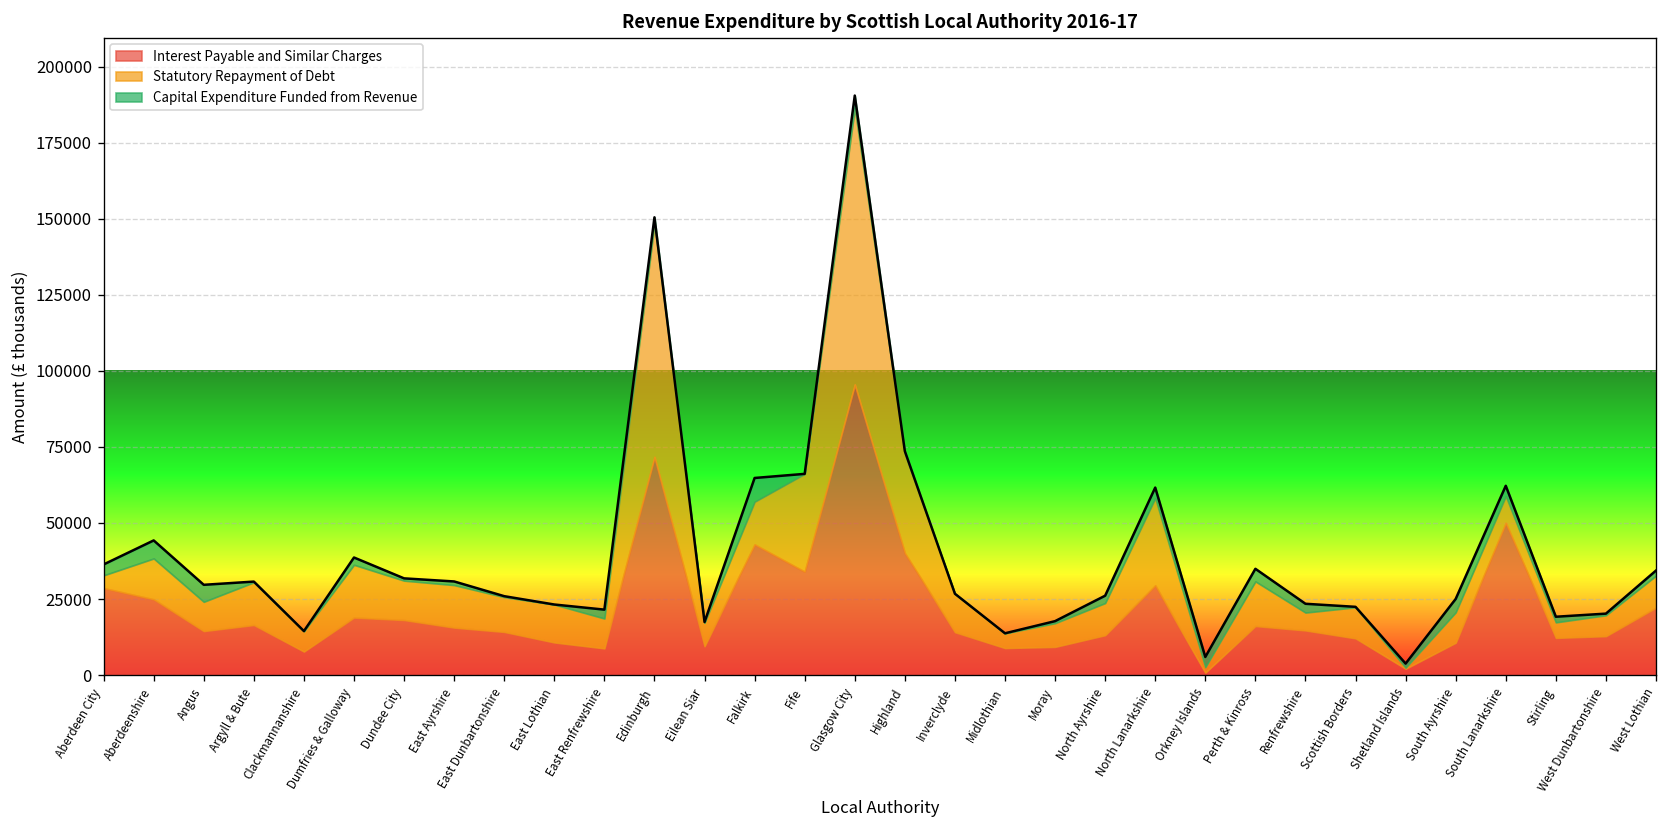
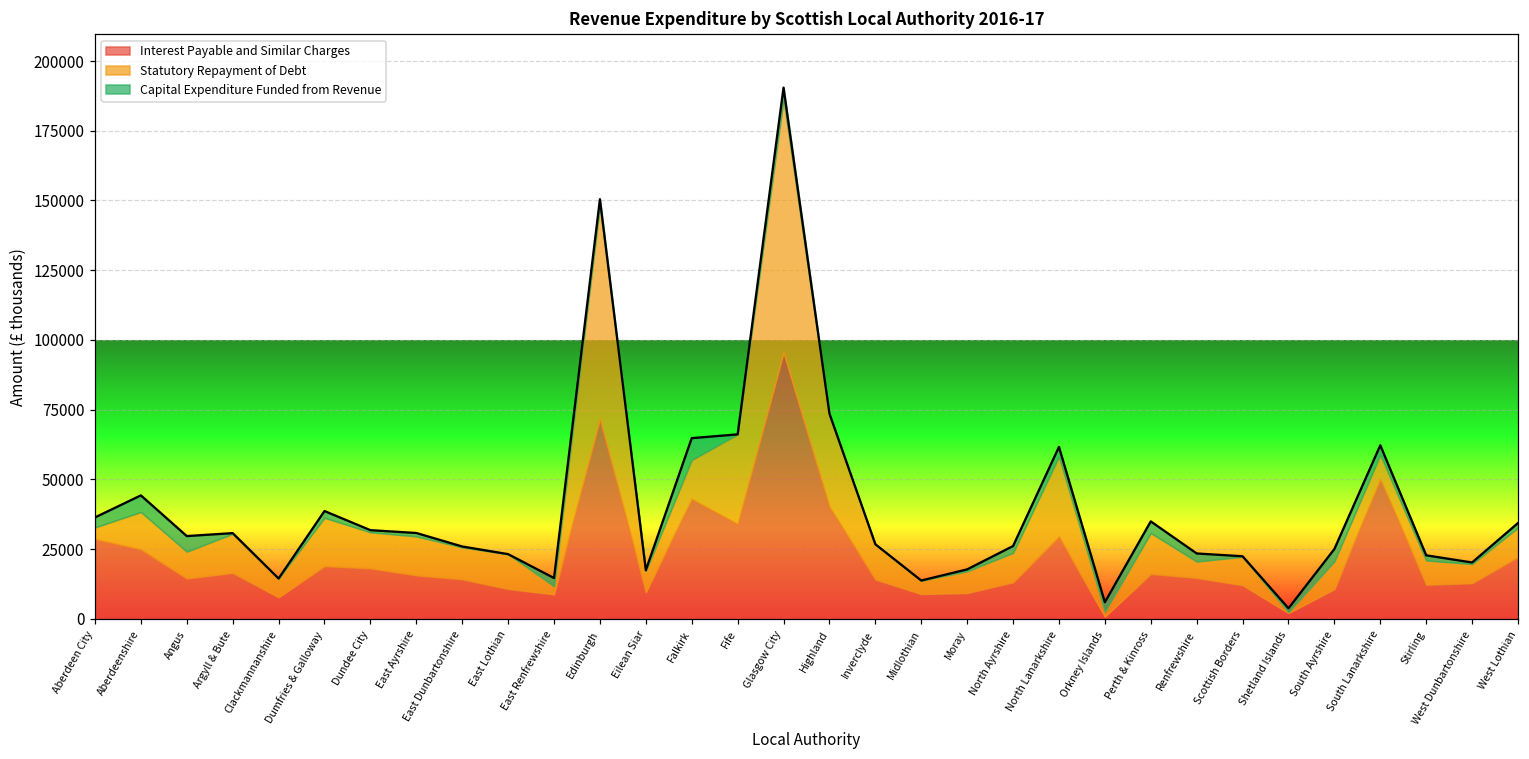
  {
    "Interest Payable and Similar Charges": {
      "Aberdeen City": 29000,
      "Aberdeenshire": 25000,
      "Angus": 14000,
      "Argyll & Bute": 16000,
      "Clackmannanshire": 8000,
      "Dumfries & Galloway": 19000,
      "Dundee City": 18000,
      "East Ayrshire": 16000,
      "East Dunbartonshire": 14000,
      "East Lothian": 11000,
      "East Renfrewshire": 9000,
      "Edinburgh": 72000,
      "Eilean Siar": 10000,
      "Falkirk": 43000,
      "Fife": 34000,
      "Glasgow City": 96000,
      "Highland": 40000,
      "Inverclyde": 14000,
      "Midlothian": 9000,
      "Moray": 9000,
      "North Ayrshire": 13000,
      "North Lanarkshire": 29000,
      "Perth & Kinross": 16000,
      "Renfrewshire": 15000,
      "Scottish Borders": 12000,
      "South Ayrshire": 11000,
      "South Lanarkshire": 50000,
      "Stirling": 12000,
      "West Dunbartonshire": 13000,
      "West Lothian": 22000
    },
    "Statutory Repayment of Debt": {
      "Aberdeen City": 4000,
      "Aberdeenshire": 13000,
      "Angus": 10000,
      "Dumfries & Galloway": 17000,
      "East Ayrshire": 14000,
-     "East Renfrewshire": 10000,
+     "East Renfrewshire": 3000,
      "Edinburgh": 77000,
      "Falkirk": 14000,
      "Glasgow City": 91000,
      "North Ayrshire": 11000,
      "North Lanarkshire": 29000,
      "Orkney Islands": 2000,
      "Perth & Kinross": 15000,
      "Renfrewshire": 6000,
      "South Ayrshire": 10000,
      "South Lanarkshire": 9000,
-     "Stirling": 5000,
+     "Stirling": 9000,
      "West Lothian": 11000
    },
    "Capital Expenditure Funded from Revenue": {
      "Aberdeen City": 4000,
      "Aberdeenshire": 6000,
      "Angus": 6000,
      "Dumfries & Galloway": 2000,
      "East Ayrshire": 1000,
      "East Renfrewshire": 3000,
      "Edinburgh": 2000,
      "Falkirk": 8000,
      "Glasgow City": 4000,
      "North Ayrshire": 2000,
      "North Lanarkshire": 3000,
      "Orkney Islands": 3000,
      "Perth & Kinross": 4000,
      "Renfrewshire": 3000,
      "Shetland Islands": 1000,
      "South Ayrshire": 4000,
      "South Lanarkshire": 3000,
      "Stirling": 2000,
      "West Lothian": 2000
    }
  }
